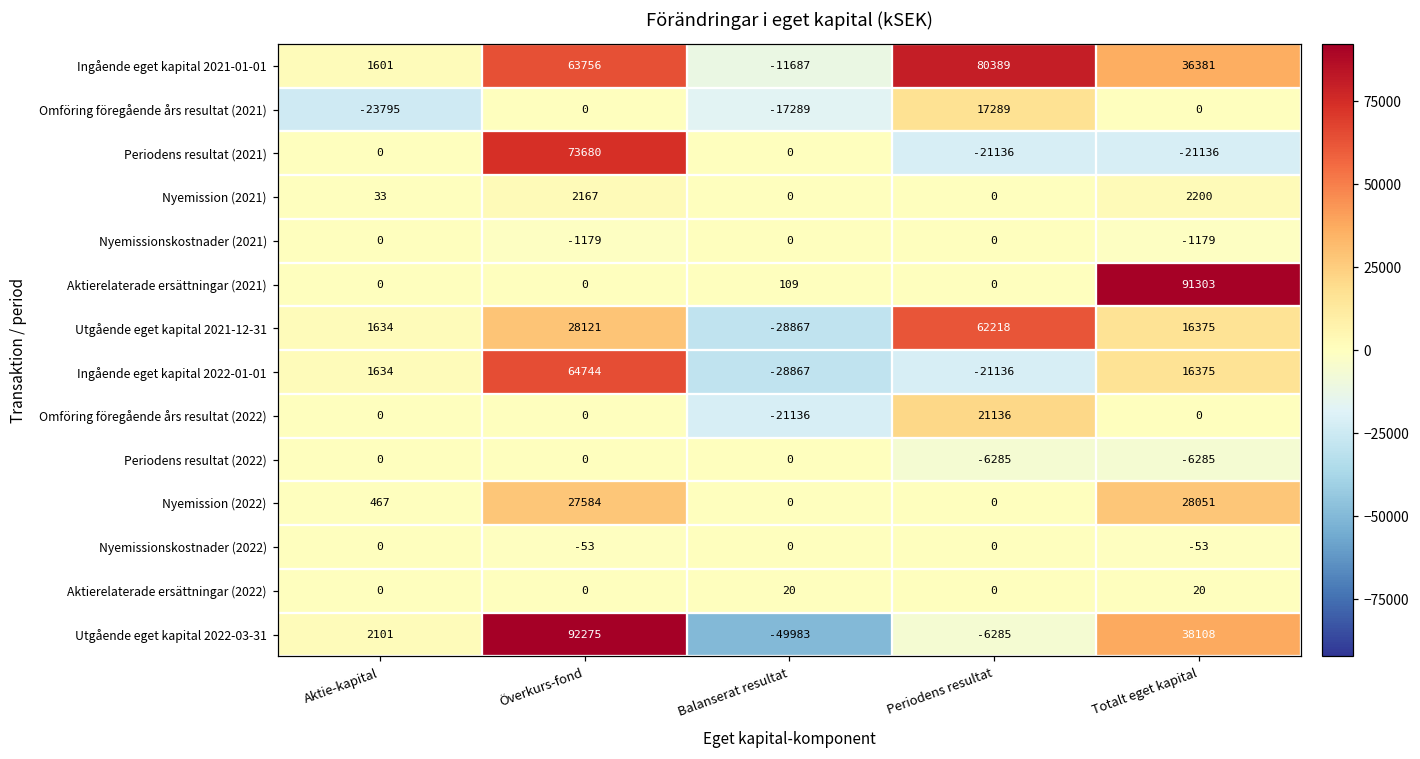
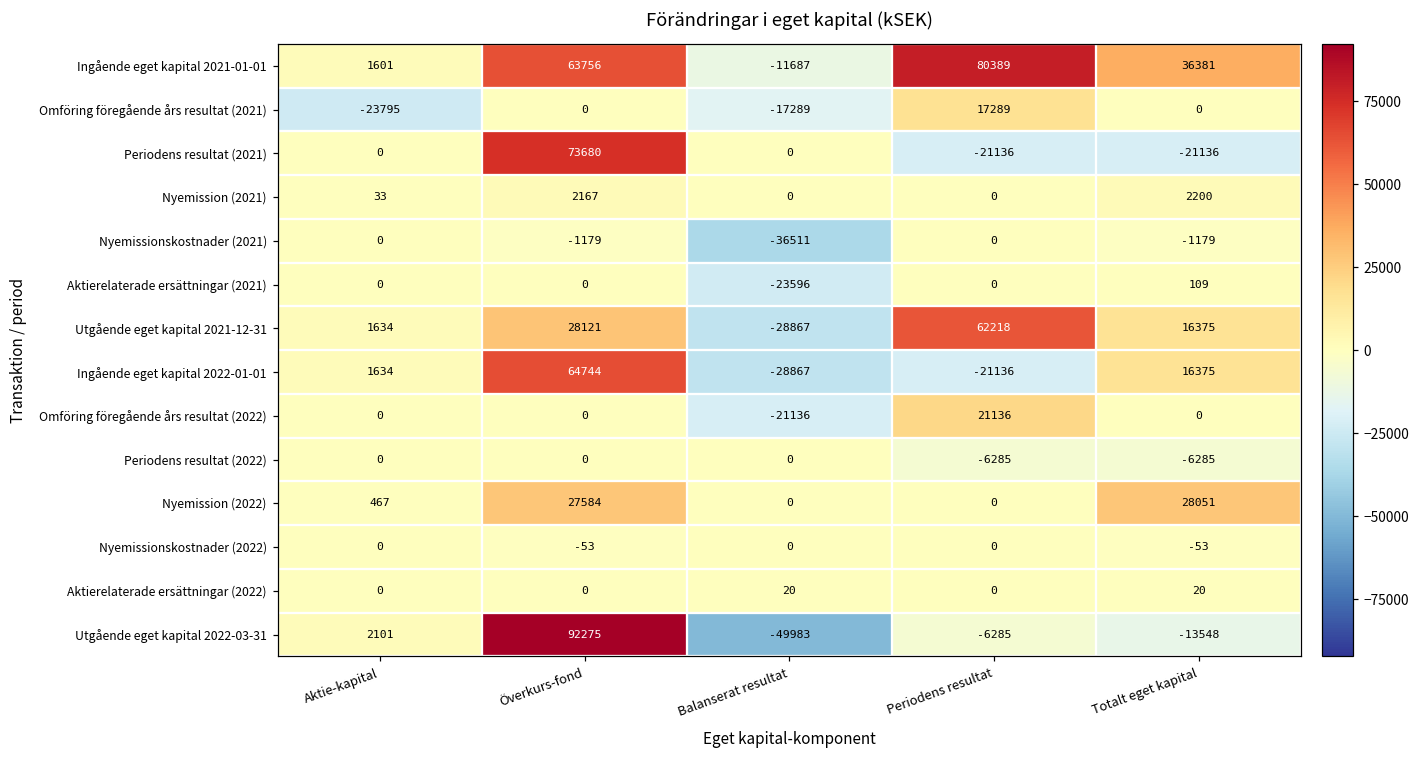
  {
    "Ingående eget kapital 2021-01-01": {
      "Aktie-kapital": 1601,
      "Överkurs-fond": 63756,
      "Balanserat resultat": -11687,
      "Periodens resultat": 80389,
      "Totalt eget kapital": 36381
    },
    "Omföring föregående års resultat (2021)": {
      "Aktie-kapital": -23795,
      "Överkurs-fond": 0,
      "Balanserat resultat": -17289,
      "Periodens resultat": 17289,
      "Totalt eget kapital": 0
    },
    "Periodens resultat (2021)": {
      "Aktie-kapital": 0,
      "Överkurs-fond": 73680,
      "Balanserat resultat": 0,
      "Periodens resultat": -21136,
      "Totalt eget kapital": -21136
    },
    "Nyemission (2021)": {
      "Aktie-kapital": 33,
      "Överkurs-fond": 2167,
      "Balanserat resultat": 0,
      "Periodens resultat": 0,
      "Totalt eget kapital": 2200
    },
    "Nyemissionskostnader (2021)": {
      "Aktie-kapital": 0,
      "Överkurs-fond": -1179,
-     "Balanserat resultat": 0,
+     "Balanserat resultat": -36511,
      "Periodens resultat": 0,
      "Totalt eget kapital": -1179
    },
    "Aktierelaterade ersättningar (2021)": {
      "Aktie-kapital": 0,
      "Överkurs-fond": 0,
-     "Balanserat resultat": 109,
+     "Balanserat resultat": -23596,
      "Periodens resultat": 0,
-     "Totalt eget kapital": 91303
+     "Totalt eget kapital": 109
    },
    "Utgående eget kapital 2021-12-31": {
      "Aktie-kapital": 1634,
      "Överkurs-fond": 28121,
      "Balanserat resultat": -28867,
      "Periodens resultat": 62218,
      "Totalt eget kapital": 16375
    },
    "Ingående eget kapital 2022-01-01": {
      "Aktie-kapital": 1634,
      "Överkurs-fond": 64744,
      "Balanserat resultat": -28867,
      "Periodens resultat": -21136,
      "Totalt eget kapital": 16375
    },
    "Omföring föregående års resultat (2022)": {
      "Aktie-kapital": 0,
      "Överkurs-fond": 0,
      "Balanserat resultat": -21136,
      "Periodens resultat": 21136,
      "Totalt eget kapital": 0
    },
    "Periodens resultat (2022)": {
      "Aktie-kapital": 0,
      "Överkurs-fond": 0,
      "Balanserat resultat": 0,
      "Periodens resultat": -6285,
      "Totalt eget kapital": -6285
    },
    "Nyemission (2022)": {
      "Aktie-kapital": 467,
      "Överkurs-fond": 27584,
      "Balanserat resultat": 0,
      "Periodens resultat": 0,
      "Totalt eget kapital": 28051
    },
    "Nyemissionskostnader (2022)": {
      "Aktie-kapital": 0,
      "Överkurs-fond": -53,
      "Balanserat resultat": 0,
      "Periodens resultat": 0,
      "Totalt eget kapital": -53
    },
    "Aktierelaterade ersättningar (2022)": {
      "Aktie-kapital": 0,
      "Överkurs-fond": 0,
      "Balanserat resultat": 20,
      "Periodens resultat": 0,
      "Totalt eget kapital": 20
    },
    "Utgående eget kapital 2022-03-31": {
      "Aktie-kapital": 2101,
      "Överkurs-fond": 92275,
      "Balanserat resultat": -49983,
      "Periodens resultat": -6285,
-     "Totalt eget kapital": 38108
+     "Totalt eget kapital": -13548
    }
  }
